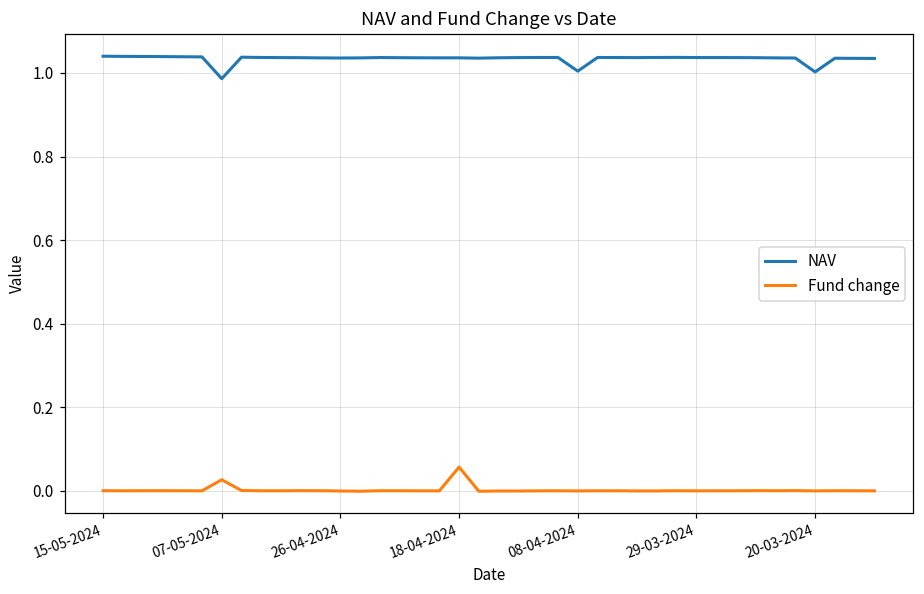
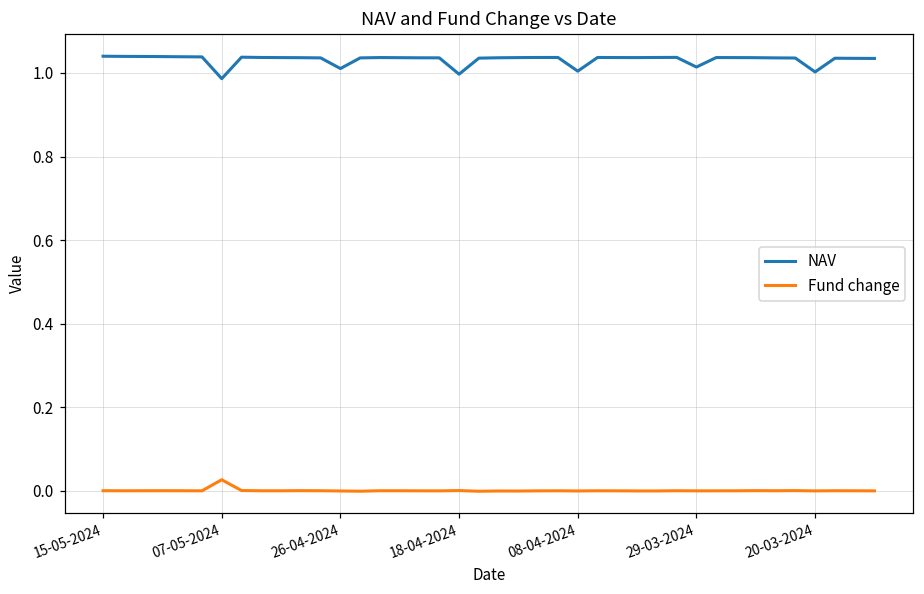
  {
    "NAV": {
      "15-05-2024": 1.04,
      "07-05-2024": 0.99,
-     "26-04-2024": 1.04,
-     "18-04-2024": 1.04,
+     "26-04-2024": 1.01,
+     "18-04-2024": 1.00,
      "08-04-2024": 1.00,
-     "29-03-2024": 1.04,
+     "29-03-2024": 1.01,
      "20-03-2024": 1.00
    },
    "Fund change": {
      "15-05-2024": 0.00,
      "07-05-2024": 0.03,
      "26-04-2024": 0.00,
-     "18-04-2024": 0.06,
+     "18-04-2024": 0.00,
      "08-04-2024": 0.00,
      "29-03-2024": 0.00,
      "20-03-2024": 0.00
    }
  }
